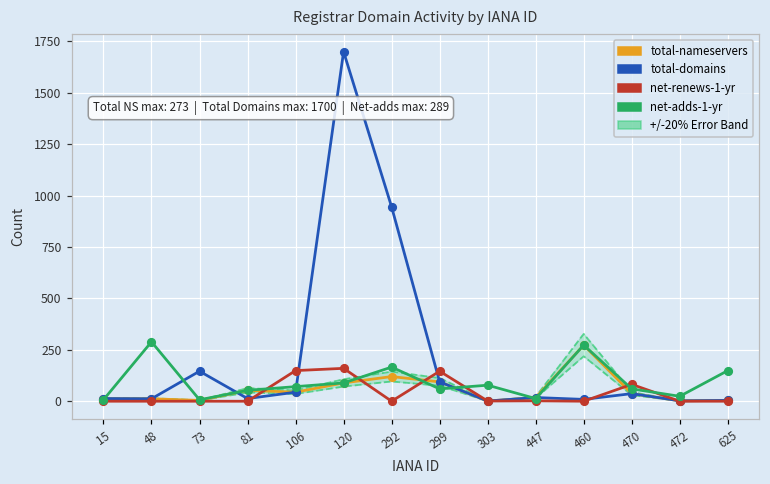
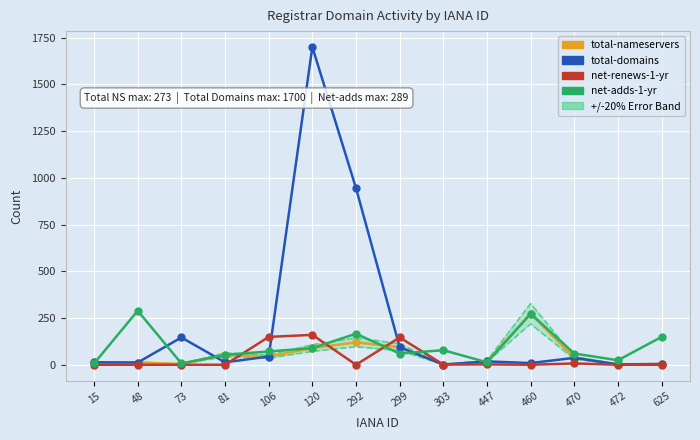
  {
    "total-nameservers": {
      "292": 120
    },
    "total-domains": {
      "73": 150,
      "120": 1700,
      "292": 950
    },
    "net-renews-1-yr": {
      "106": 150,
      "120": 160,
      "292": 0,
      "299": 150,
-     "470": 80
+     "470": 10
    }
  }
